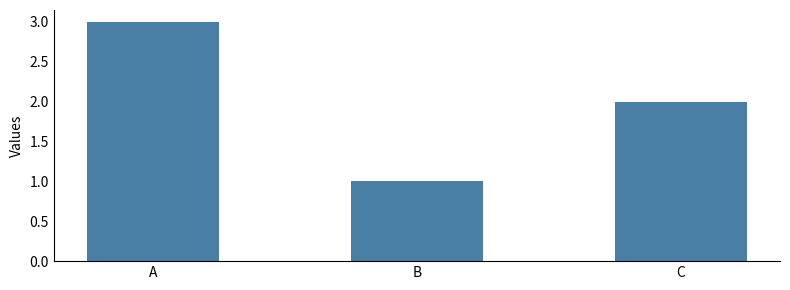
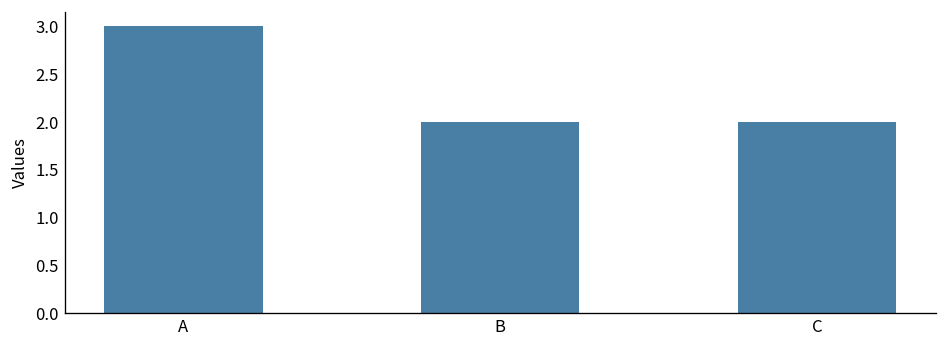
  {
    "A": 3,
-   "B": 1,
+   "B": 2,
    "C": 2
  }
